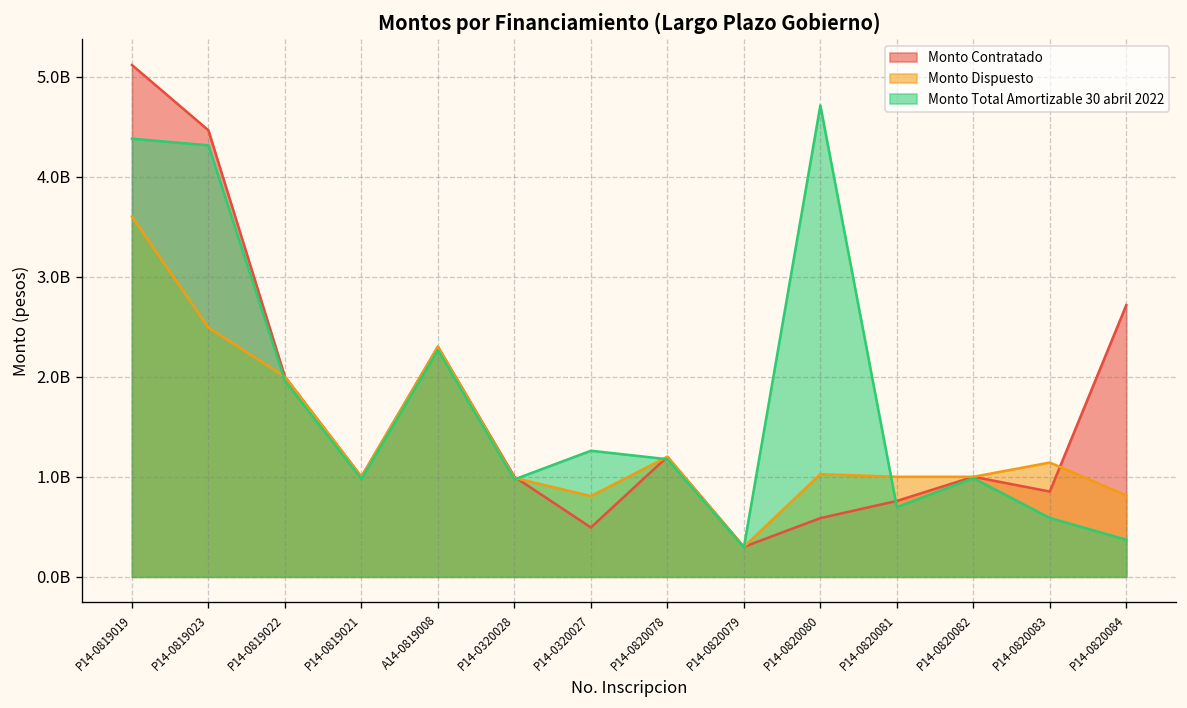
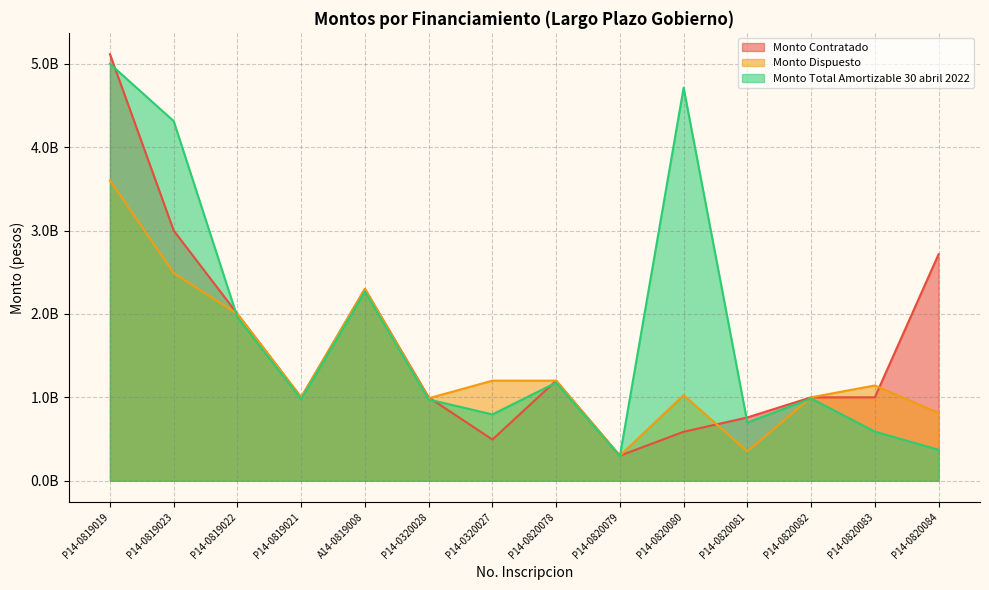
  {
    "Monto Contratado": {
      "P14-0819019": 5100000000,
-     "P14-0819023": 4500000000,
+     "P14-0819023": 3000000000,
      "P14-0320027": 500000000,
      "P14-0820080": 600000000,
      "P14-0820081": 800000000,
-     "P14-0820083": 900000000,
+     "P14-0820083": 1000000000,
      "P14-0820084": 2700000000
    },
    "Monto Dispuesto": {
      "P14-0819019": 3600000000,
      "P14-0819023": 2500000000,
-     "P14-0320027": 800000000,
+     "P14-0320027": 1200000000,
      "P14-0820080": 1000000000,
-     "P14-0820081": 1000000000,
+     "P14-0820081": 400000000,
      "P14-0820083": 1100000000,
      "P14-0820084": 800000000
    },
    "Monto Total Amortizable 30 abril 2022": {
-     "P14-0819019": 4400000000,
+     "P14-0819019": 5000000000,
      "P14-0819023": 4300000000,
      "P14-0819022": 2000000000,
      "A14-0819008": 2300000000,
-     "P14-0320027": 1300000000,
+     "P14-0320027": 800000000,
      "P14-0820080": 4700000000,
      "P14-0820081": 700000000,
      "P14-0820083": 600000000,
      "P14-0820084": 400000000
    }
  }
